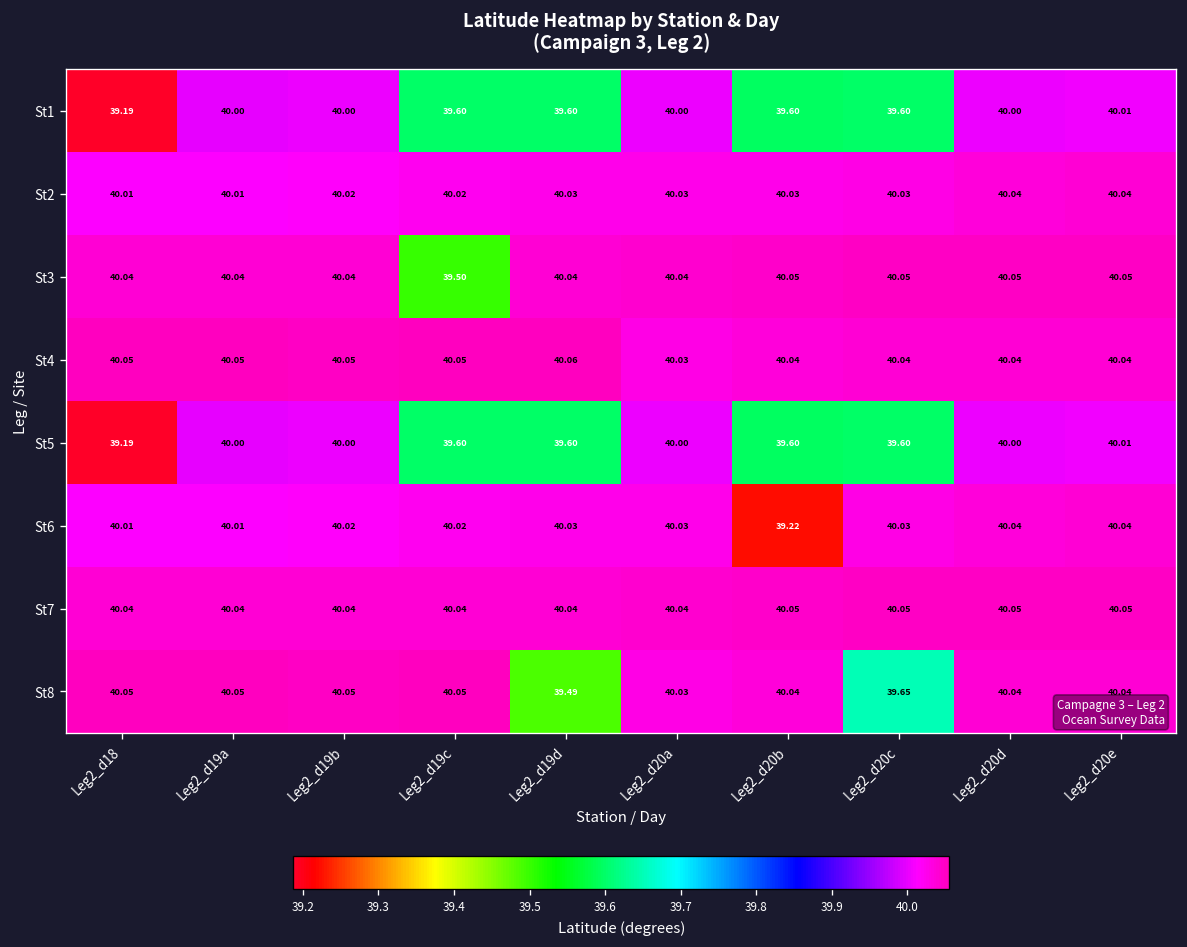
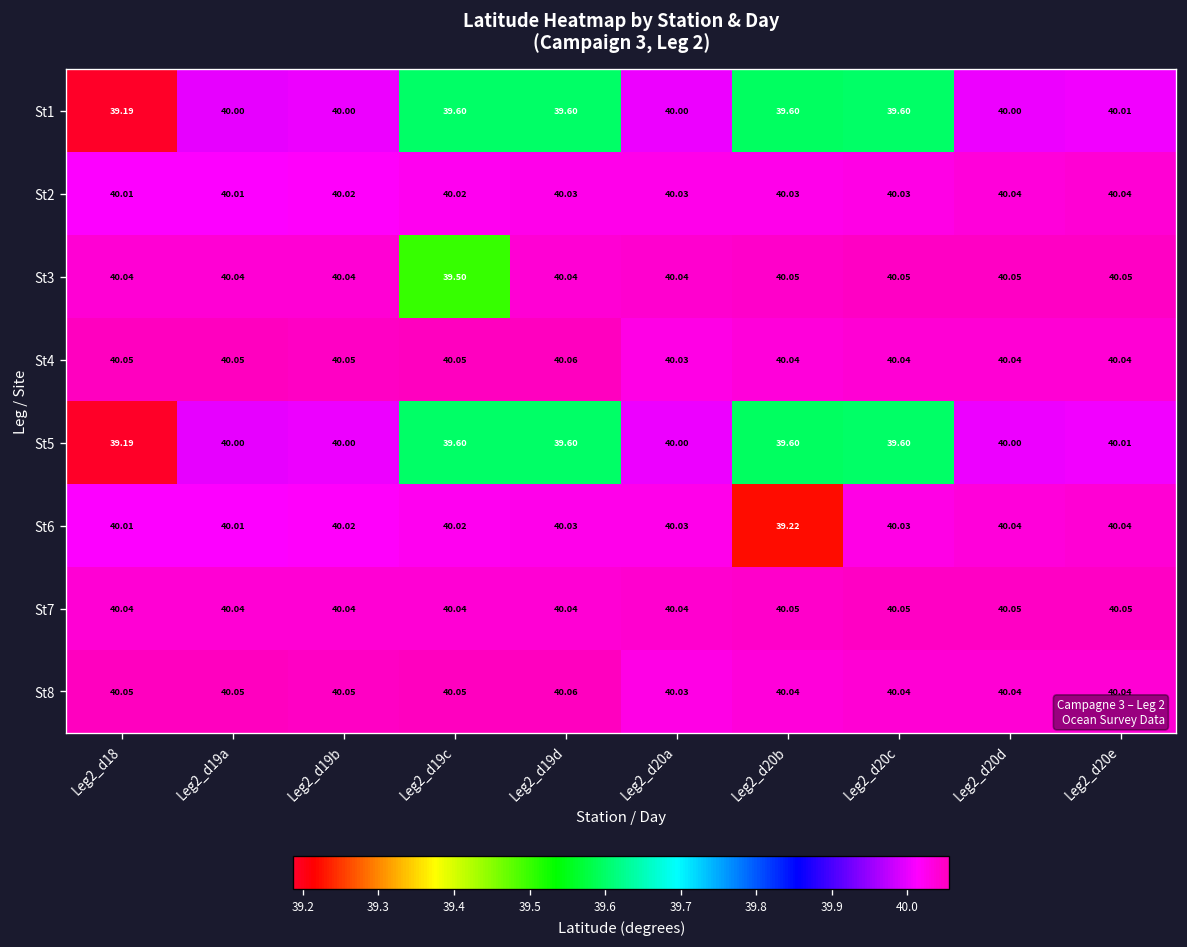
  {
    "St1": {
      "Leg2_d18": 39.19,
      "Leg2_d19a": 40.00,
      "Leg2_d19b": 40.00,
      "Leg2_d19c": 39.60,
      "Leg2_d19d": 39.60,
      "Leg2_d20a": 40.00,
      "Leg2_d20b": 39.60,
      "Leg2_d20c": 39.60,
      "Leg2_d20d": 40.00,
      "Leg2_d20e": 40.01
    },
    "St2": {
      "Leg2_d18": 40.01,
      "Leg2_d19a": 40.01,
      "Leg2_d19b": 40.02,
      "Leg2_d19c": 40.02,
      "Leg2_d19d": 40.03,
      "Leg2_d20a": 40.03,
      "Leg2_d20b": 40.03,
      "Leg2_d20c": 40.03,
      "Leg2_d20d": 40.04,
      "Leg2_d20e": 40.04
    },
    "St3": {
      "Leg2_d18": 40.04,
      "Leg2_d19a": 40.04,
      "Leg2_d19b": 40.04,
      "Leg2_d19c": 39.50,
      "Leg2_d19d": 40.04,
      "Leg2_d20a": 40.04,
      "Leg2_d20b": 40.05,
      "Leg2_d20c": 40.05,
      "Leg2_d20d": 40.05,
      "Leg2_d20e": 40.05
    },
    "St4": {
      "Leg2_d18": 40.05,
      "Leg2_d19a": 40.05,
      "Leg2_d19b": 40.05,
      "Leg2_d19c": 40.05,
      "Leg2_d19d": 40.06,
      "Leg2_d20a": 40.03,
      "Leg2_d20b": 40.04,
      "Leg2_d20c": 40.04,
      "Leg2_d20d": 40.04,
      "Leg2_d20e": 40.04
    },
    "St5": {
      "Leg2_d18": 39.19,
      "Leg2_d19a": 40.00,
      "Leg2_d19b": 40.00,
      "Leg2_d19c": 39.60,
      "Leg2_d19d": 39.60,
      "Leg2_d20a": 40.00,
      "Leg2_d20b": 39.60,
      "Leg2_d20c": 39.60,
      "Leg2_d20d": 40.00,
      "Leg2_d20e": 40.01
    },
    "St6": {
      "Leg2_d18": 40.01,
      "Leg2_d19a": 40.01,
      "Leg2_d19b": 40.02,
      "Leg2_d19c": 40.02,
      "Leg2_d19d": 40.03,
      "Leg2_d20a": 40.03,
      "Leg2_d20b": 39.22,
      "Leg2_d20c": 40.03,
      "Leg2_d20d": 40.04,
      "Leg2_d20e": 40.04
    },
    "St7": {
      "Leg2_d18": 40.04,
      "Leg2_d19a": 40.04,
      "Leg2_d19b": 40.04,
      "Leg2_d19c": 40.04,
      "Leg2_d19d": 40.04,
      "Leg2_d20a": 40.04,
      "Leg2_d20b": 40.05,
      "Leg2_d20c": 40.05,
      "Leg2_d20d": 40.05,
      "Leg2_d20e": 40.05
    },
    "St8": {
      "Leg2_d18": 40.05,
      "Leg2_d19a": 40.05,
      "Leg2_d19b": 40.05,
      "Leg2_d19c": 40.05,
-     "Leg2_d19d": 39.49,
+     "Leg2_d19d": 40.06,
      "Leg2_d20a": 40.03,
      "Leg2_d20b": 40.04,
-     "Leg2_d20c": 39.65,
+     "Leg2_d20c": 40.04,
      "Leg2_d20d": 40.04,
      "Leg2_d20e": 40.04
    }
  }
